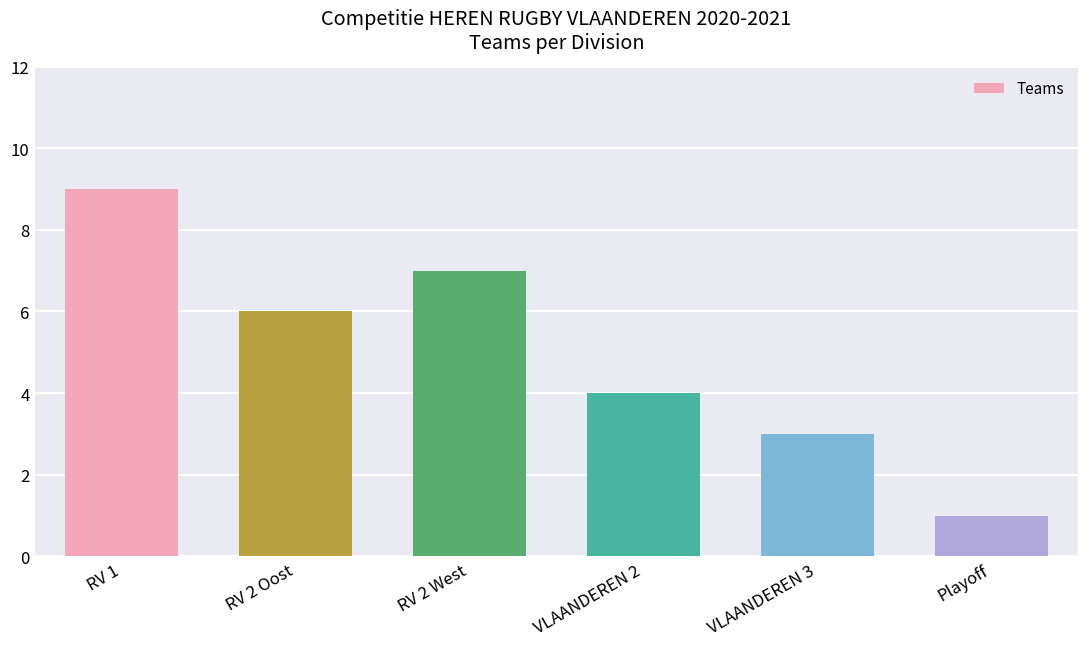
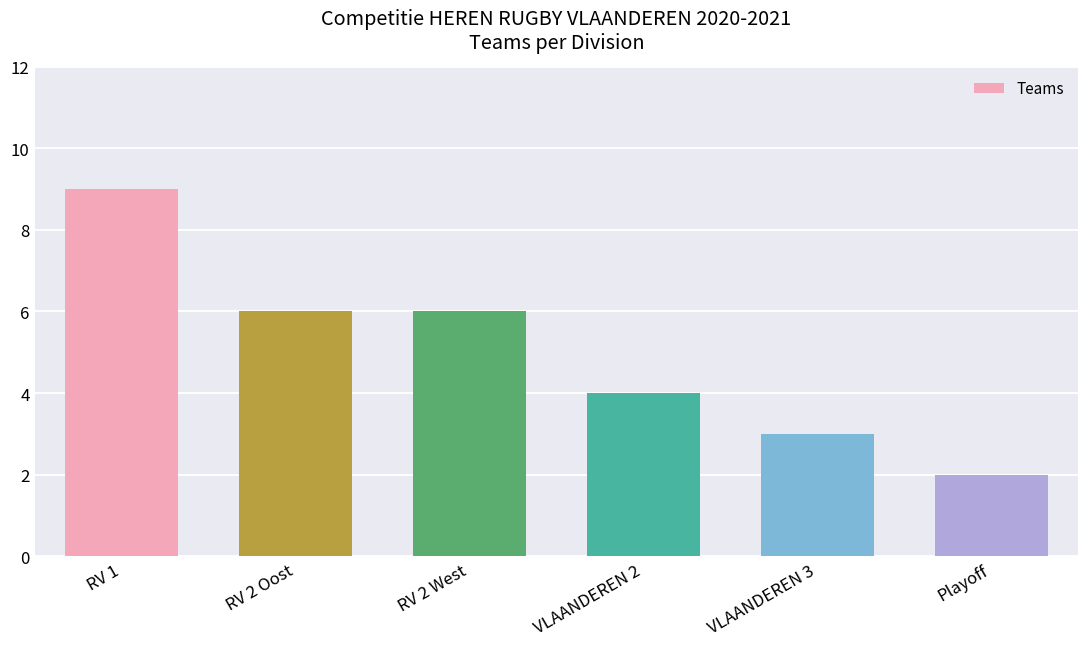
  {
    "RV 1": 9,
    "RV 2 Oost": 6,
-   "RV 2 West": 7,
+   "RV 2 West": 6,
    "VLAANDEREN 2": 4,
    "VLAANDEREN 3": 3,
-   "Playoff": 1
+   "Playoff": 2
  }
